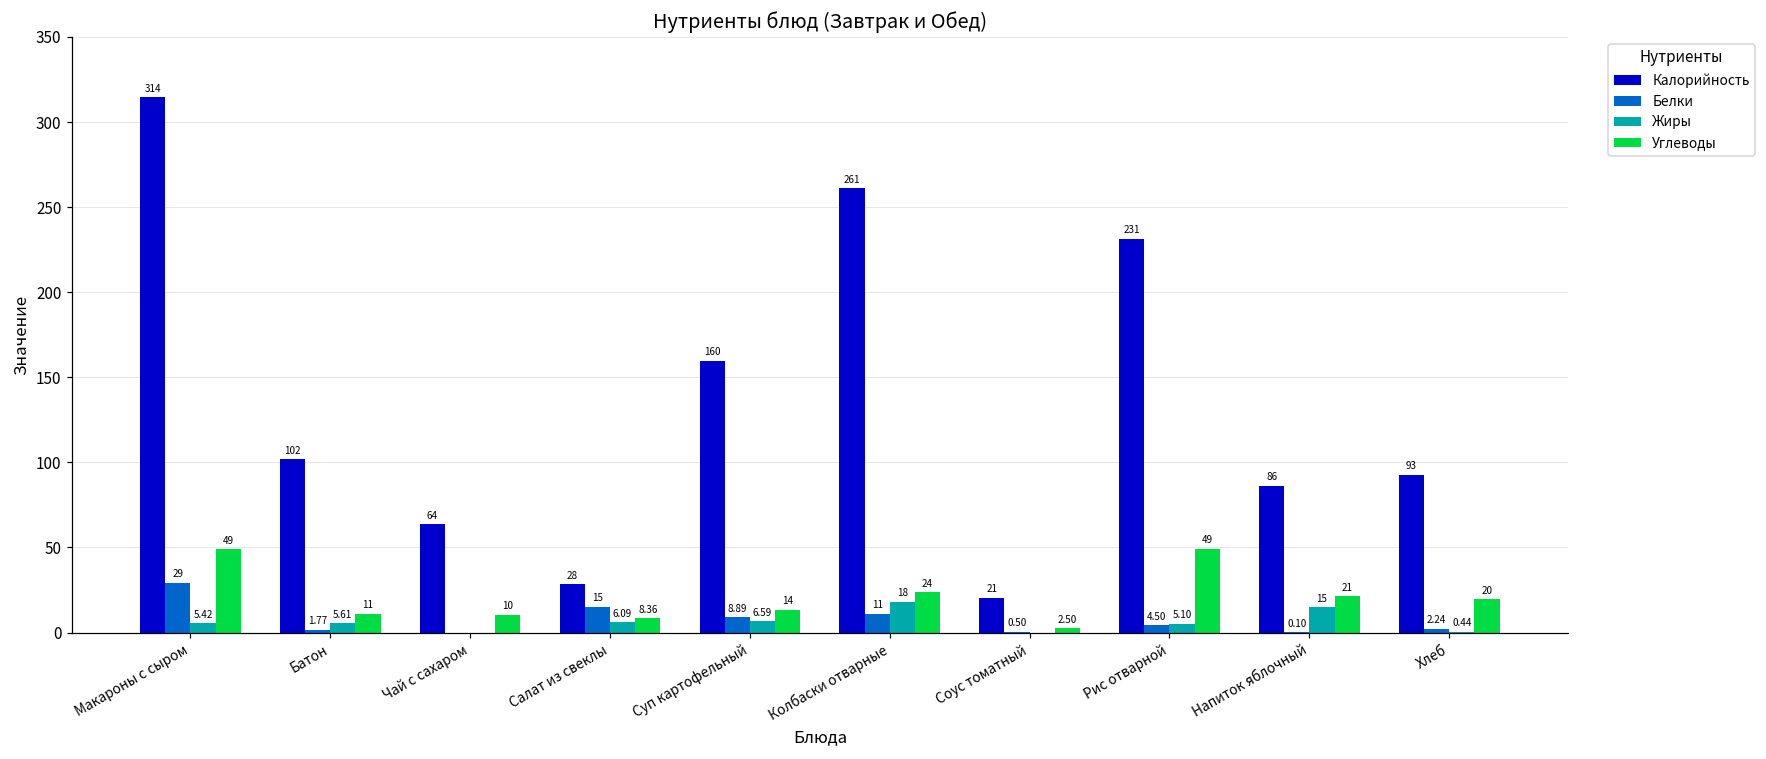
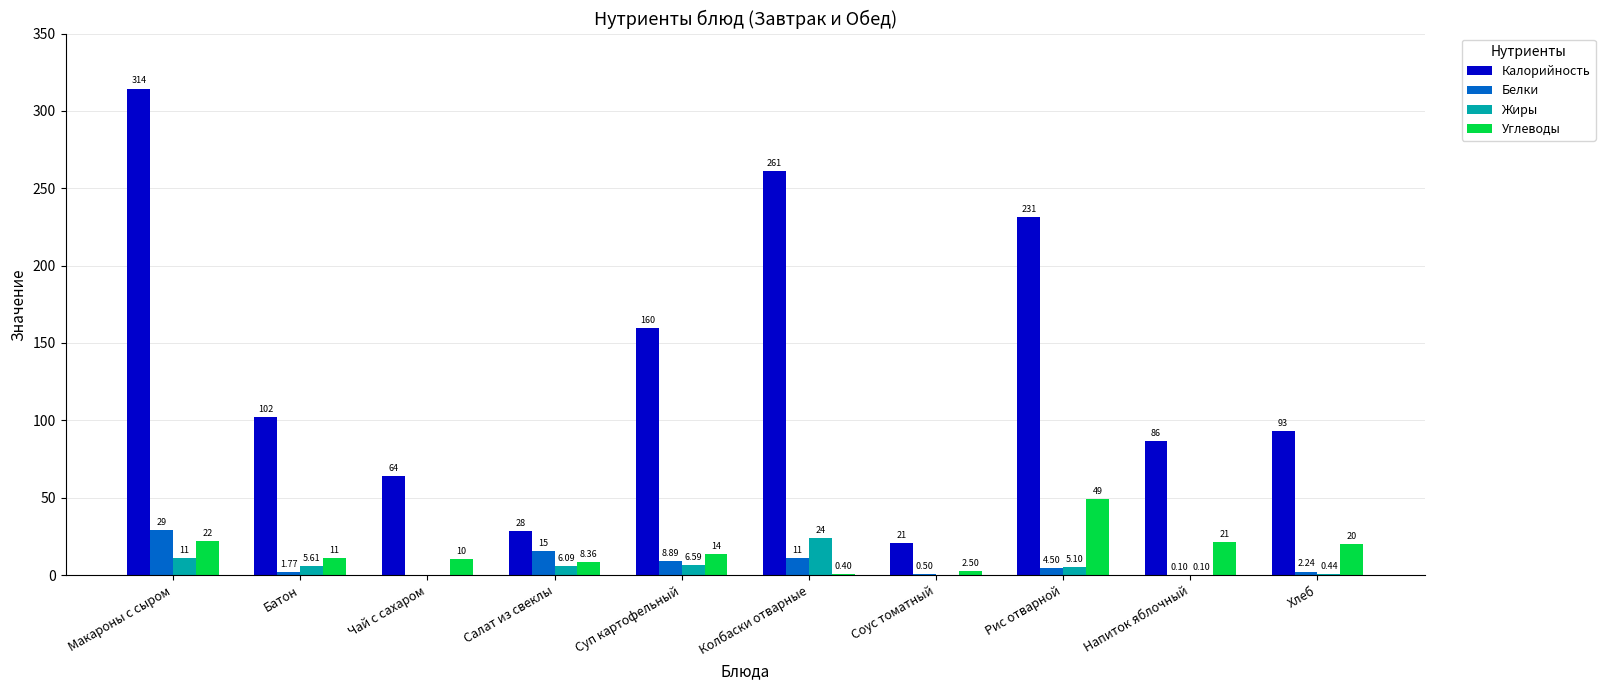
  {
    "Калорийность": {
      "Макароны с сыром": 314,
      "Батон": 102,
      "Чай с сахаром": 64,
      "Салат из свеклы": 28,
      "Суп картофельный": 160,
      "Колбаски отварные": 261,
      "Соус томатный": 21,
      "Рис отварной": 231,
      "Напиток яблочный": 86,
      "Хлеб": 93
    },
    "Белки": {
      "Макароны с сыром": 29,
      "Батон": 1.77,
      "Салат из свеклы": 15,
      "Суп картофельный": 8.89,
      "Колбаски отварные": 11,
      "Соус томатный": 0.50,
      "Рис отварной": 4.50,
      "Напиток яблочный": 0.10,
      "Хлеб": 2.24
    },
    "Жиры": {
-     "Макароны с сыром": 5.42,
+     "Макароны с сыром": 11,
      "Батон": 5.61,
      "Салат из свеклы": 6.09,
      "Суп картофельный": 6.59,
-     "Колбаски отварные": 18,
+     "Колбаски отварные": 24,
      "Рис отварной": 5.10,
-     "Напиток яблочный": 15,
+     "Напиток яблочный": 0.10,
      "Хлеб": 0.44
    },
    "Углеводы": {
-     "Макароны с сыром": 49,
+     "Макароны с сыром": 22,
      "Батон": 11,
      "Чай с сахаром": 10,
      "Салат из свеклы": 8.36,
      "Суп картофельный": 14,
-     "Колбаски отварные": 24,
+     "Колбаски отварные": 0.40,
      "Соус томатный": 2.50,
      "Рис отварной": 49,
      "Напиток яблочный": 21,
      "Хлеб": 20
    }
  }
